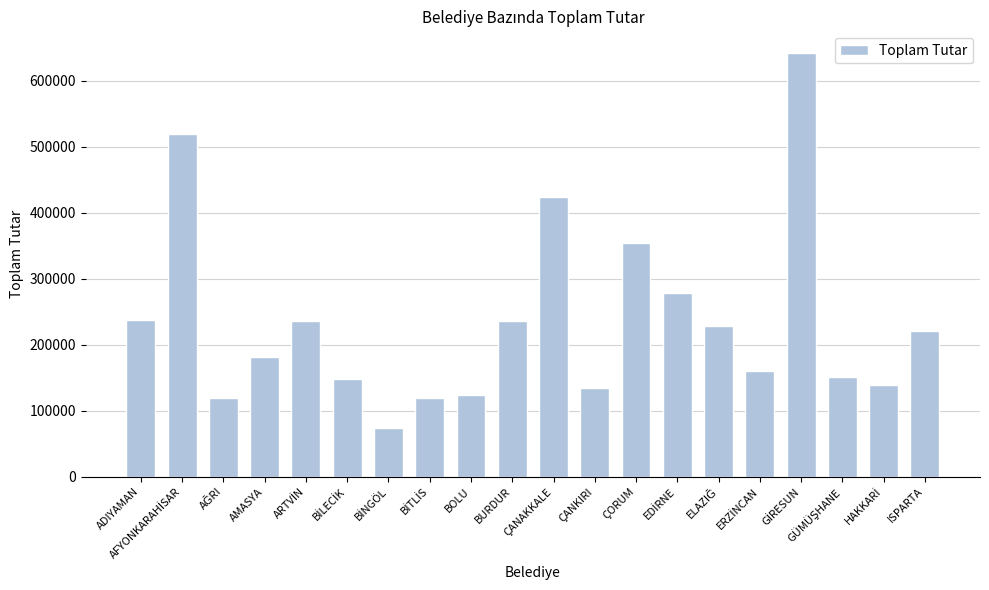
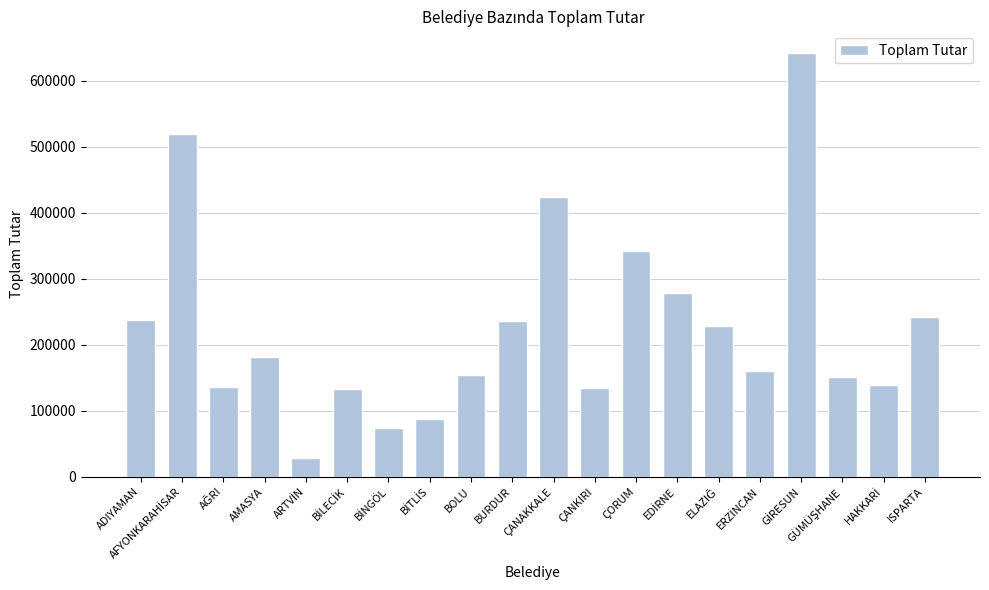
  {
    "ADIYAMAN": 240000,
    "AFYONKARAHİSAR": 520000,
-   "AĞRI": 120000,
+   "AĞRI": 140000,
    "AMASYA": 180000,
-   "ARTVİN": 240000,
-   "BİLECİK": 150000,
+   "ARTVİN": 30000,
+   "BİLECİK": 130000,
    "BİNGÖL": 70000,
-   "BİTLİS": 120000,
-   "BOLU": 120000,
+   "BİTLİS": 90000,
+   "BOLU": 150000,
    "BURDUR": 240000,
    "ÇANAKKALE": 420000,
    "ÇANKIRI": 130000,
-   "ÇORUM": 350000,
+   "ÇORUM": 340000,
    "EDİRNE": 280000,
    "ELAZIĞ": 230000,
    "ERZİNCAN": 160000,
    "GİRESUN": 640000,
    "GÜMÜŞHANE": 150000,
    "HAKKARİ": 140000,
-   "ISPARTA": 220000
+   "ISPARTA": 240000
  }
